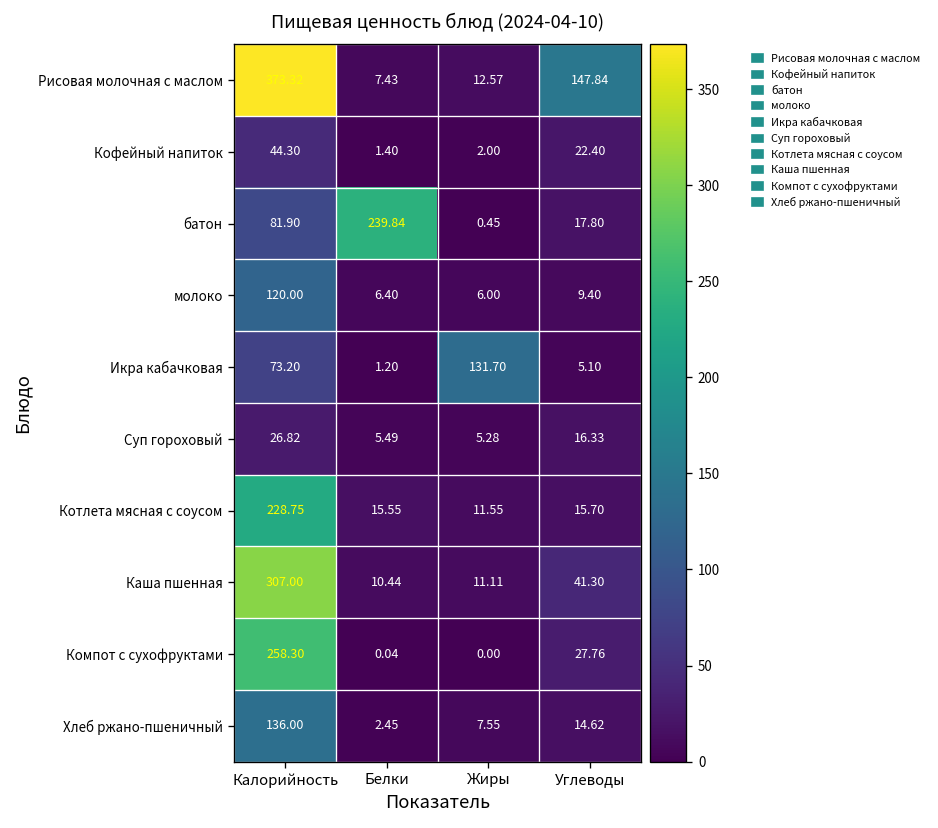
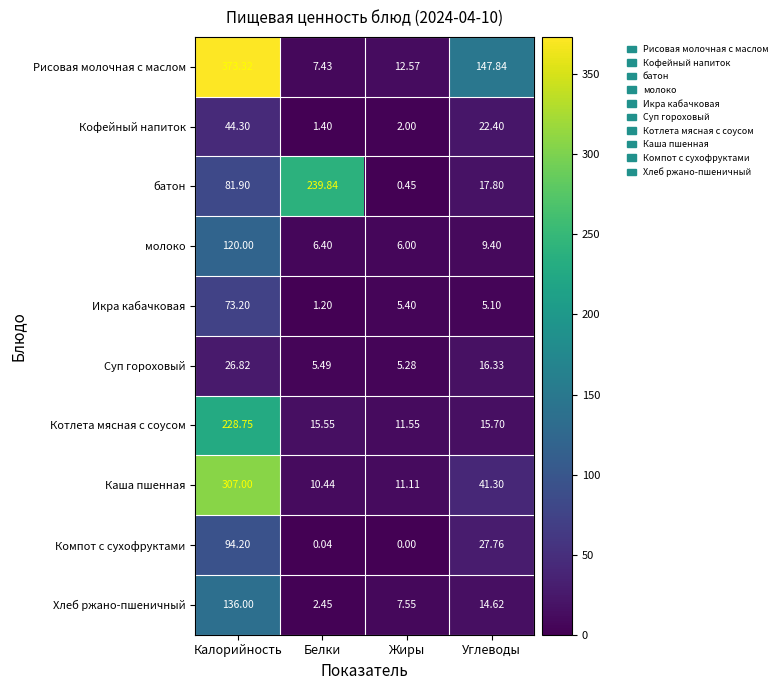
  {
    "Рисовая молочная с маслом": {
      "Белки": 7.43,
      "Жиры": 12.57,
      "Углеводы": 147.84
    },
    "Кофейный напиток": {
      "Калорийность": 44.30,
      "Белки": 1.40,
      "Жиры": 2.00,
      "Углеводы": 22.40
    },
    "батон": {
      "Калорийность": 81.90,
      "Белки": 239.84,
      "Жиры": 0.45,
      "Углеводы": 17.80
    },
    "молоко": {
      "Калорийность": 120.00,
      "Белки": 6.40,
      "Жиры": 6.00,
      "Углеводы": 9.40
    },
    "Икра кабачковая": {
      "Калорийность": 73.20,
      "Белки": 1.20,
-     "Жиры": 131.70,
+     "Жиры": 5.40,
      "Углеводы": 5.10
    },
    "Суп гороховый": {
      "Калорийность": 26.82,
      "Белки": 5.49,
      "Жиры": 5.28,
      "Углеводы": 16.33
    },
    "Котлета мясная с соусом": {
      "Калорийность": 228.75,
      "Белки": 15.55,
      "Жиры": 11.55,
      "Углеводы": 15.70
    },
    "Каша пшенная": {
      "Калорийность": 307.00,
      "Белки": 10.44,
      "Жиры": 11.11,
      "Углеводы": 41.30
    },
    "Компот с сухофруктами": {
-     "Калорийность": 258.30,
+     "Калорийность": 94.20,
      "Белки": 0.04,
      "Жиры": 0.00,
      "Углеводы": 27.76
    },
    "Хлеб ржано-пшеничный": {
      "Калорийность": 136.00,
      "Белки": 2.45,
      "Жиры": 7.55,
      "Углеводы": 14.62
    }
  }
